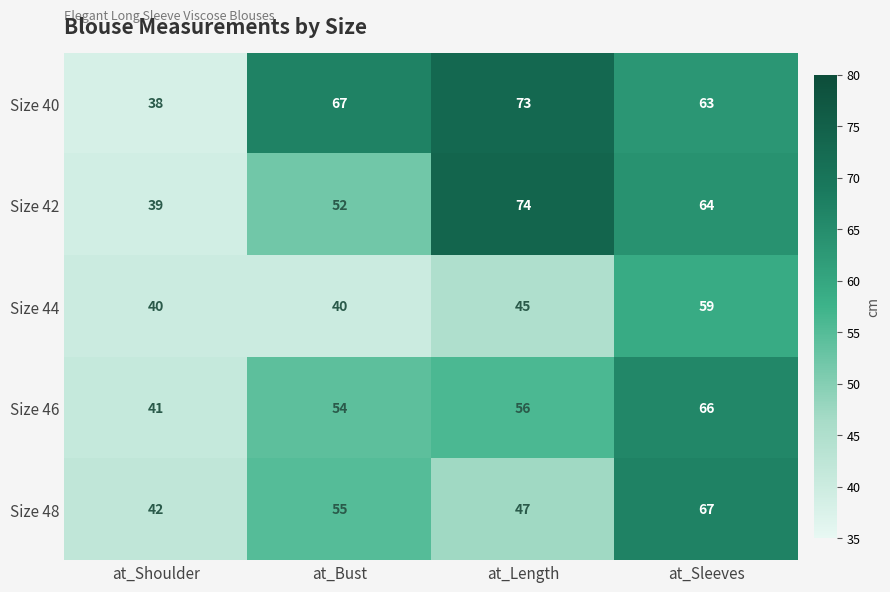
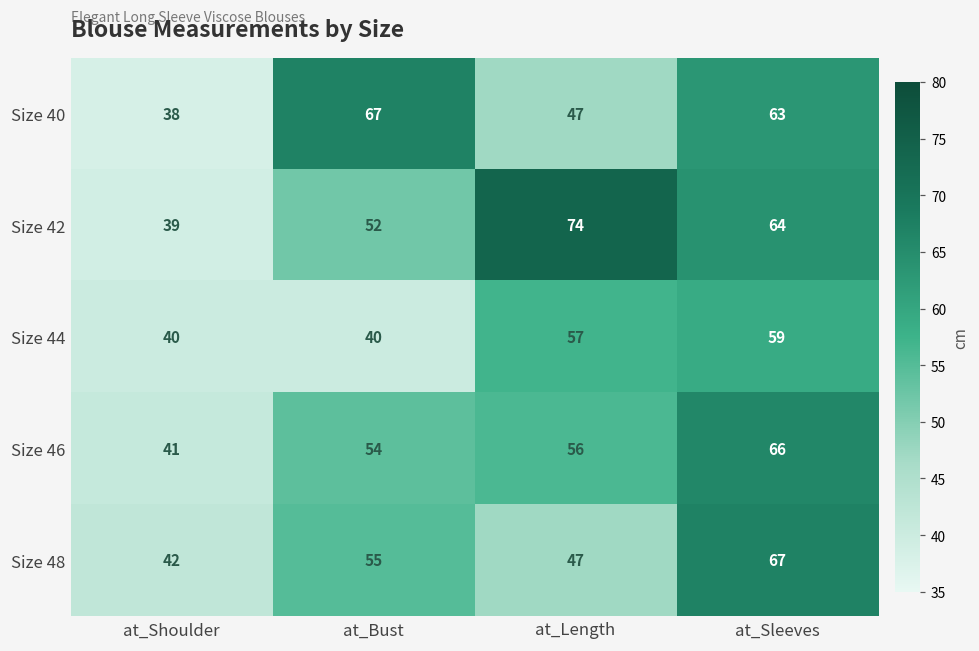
  {
    "Size 40": {
      "at_Shoulder": 38,
      "at_Bust": 67,
-     "at_Length": 73,
+     "at_Length": 47,
      "at_Sleeves": 63
    },
    "Size 42": {
      "at_Shoulder": 39,
      "at_Bust": 52,
      "at_Length": 74,
      "at_Sleeves": 64
    },
    "Size 44": {
      "at_Shoulder": 40,
      "at_Bust": 40,
-     "at_Length": 45,
+     "at_Length": 57,
      "at_Sleeves": 59
    },
    "Size 46": {
      "at_Shoulder": 41,
      "at_Bust": 54,
      "at_Length": 56,
      "at_Sleeves": 66
    },
    "Size 48": {
      "at_Shoulder": 42,
      "at_Bust": 55,
      "at_Length": 47,
      "at_Sleeves": 67
    }
  }
